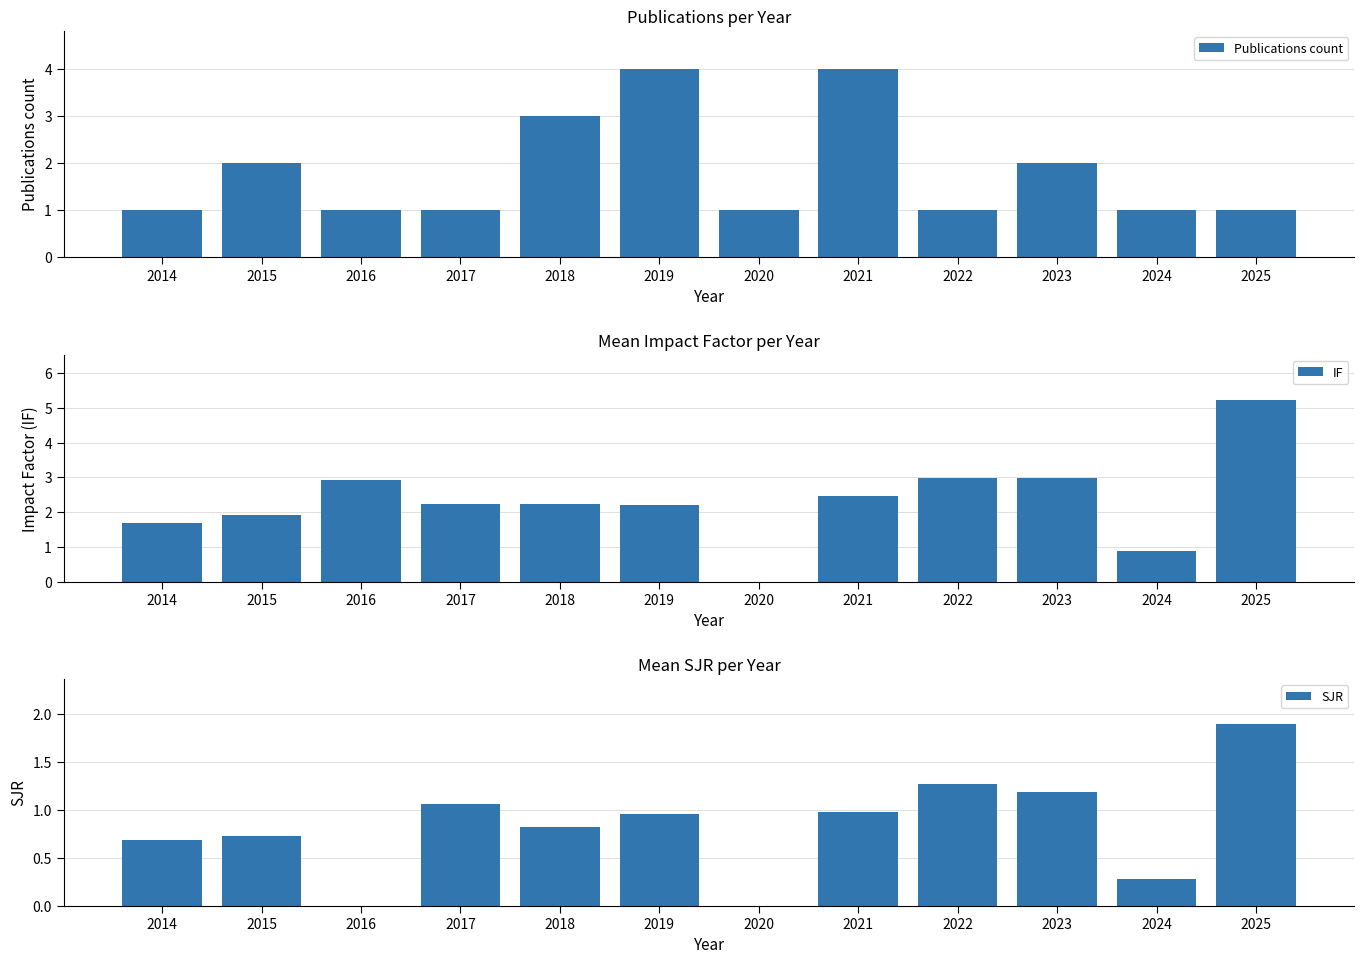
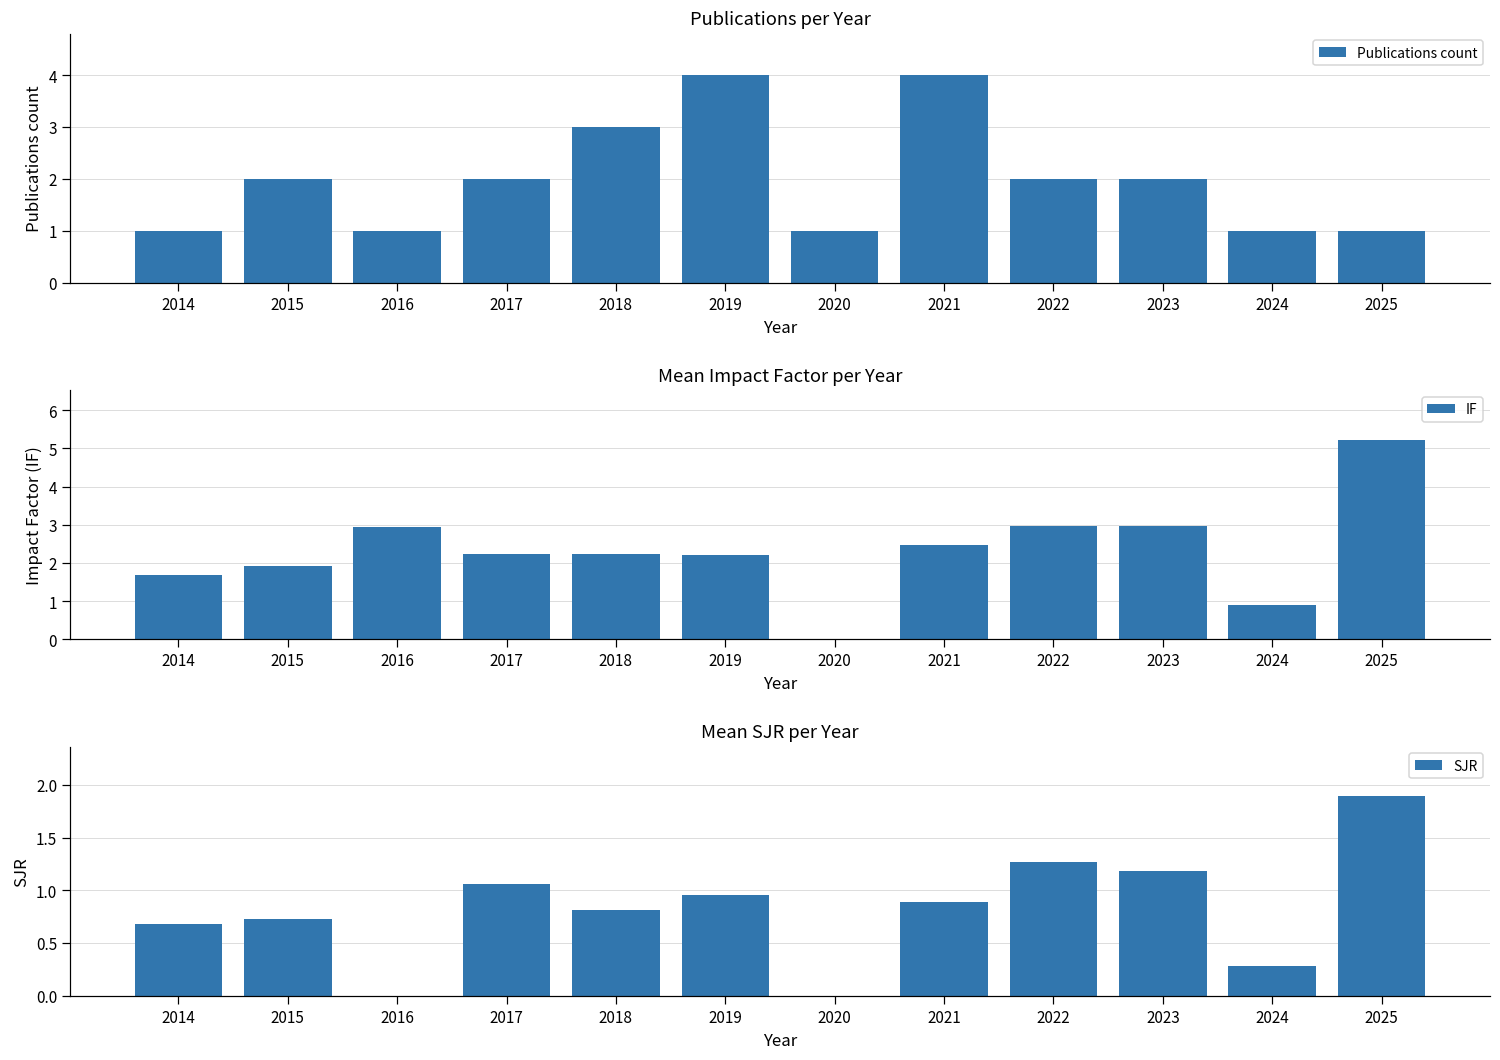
  {
    "Publications per Year": {
      "2014": 1,
      "2015": 2,
      "2016": 1,
-     "2017": 1,
+     "2017": 2,
      "2018": 3,
      "2019": 4,
      "2020": 1,
      "2021": 4,
-     "2022": 1,
+     "2022": 2,
      "2023": 2,
      "2024": 1,
      "2025": 1
    },
    "Mean Impact Factor per Year": {
      "2014": 1.7,
      "2015": 1.9,
      "2016": 2.9,
      "2017": 2.2,
      "2018": 2.2,
      "2019": 2.2,
      "2020": 0.0,
      "2021": 2.5,
      "2022": 3.0,
      "2023": 3.0,
      "2024": 0.9,
      "2025": 5.2
    },
    "Mean SJR per Year": {
      "2014": 0.7,
      "2015": 0.7,
      "2016": 0.0,
      "2017": 1.1,
      "2018": 0.8,
      "2019": 1.0,
      "2020": 0.0,
-     "2021": 1.0,
+     "2021": 0.9,
      "2022": 1.3,
      "2023": 1.2,
      "2024": 0.3,
      "2025": 1.9
    }
  }
